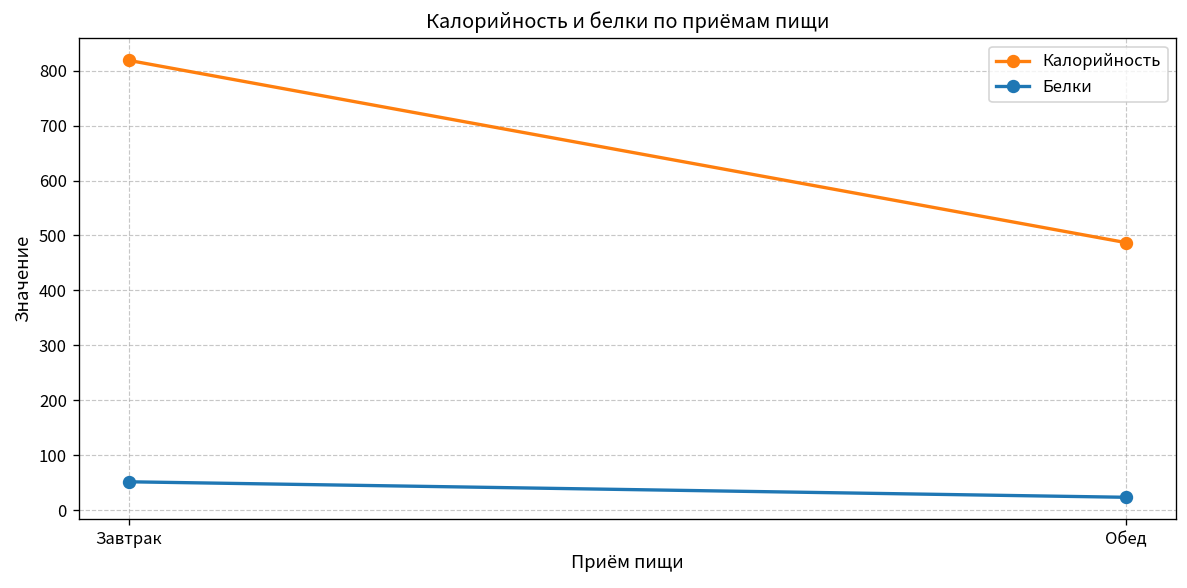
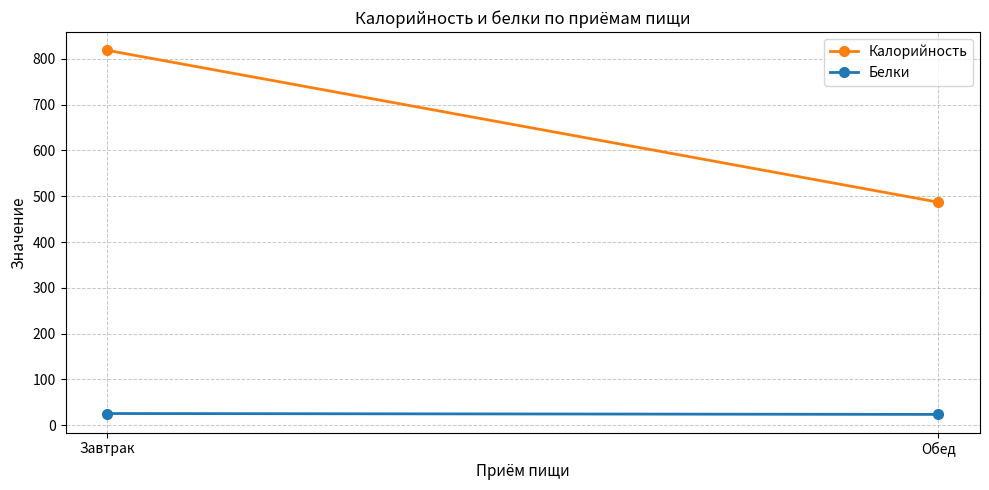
  {
    "Калорийность": {
      "Завтрак": 820,
      "Обед": 490
    },
    "Белки": {
-     "Завтрак": 50,
+     "Завтрак": 30,
      "Обед": 20
    }
  }
